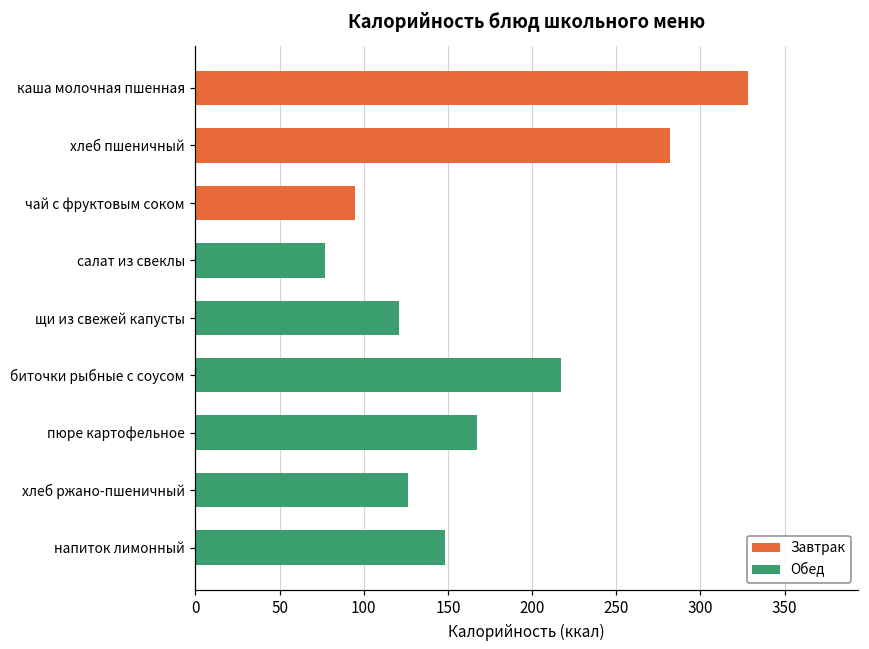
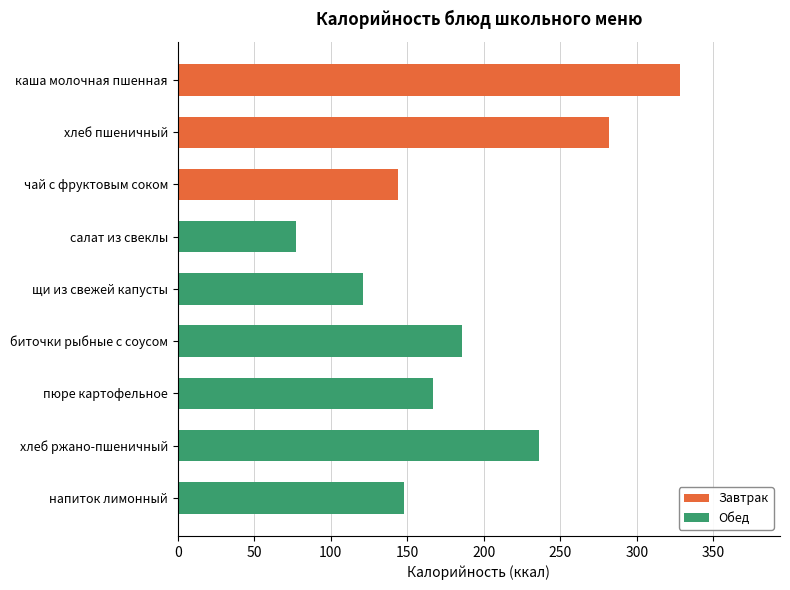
  {
    "каша молочная пшенная": 328,
    "хлеб пшеничный": 282,
-   "чай с фруктовым соком": 95,
+   "чай с фруктовым соком": 144,
    "салат из свеклы": 77,
    "щи из свежей капусты": 121,
-   "биточки рыбные с соусом": 217,
+   "биточки рыбные с соусом": 186,
    "пюре картофельное": 167,
-   "хлеб ржано-пшеничный": 126,
+   "хлеб ржано-пшеничный": 236,
    "напиток лимонный": 148
  }
